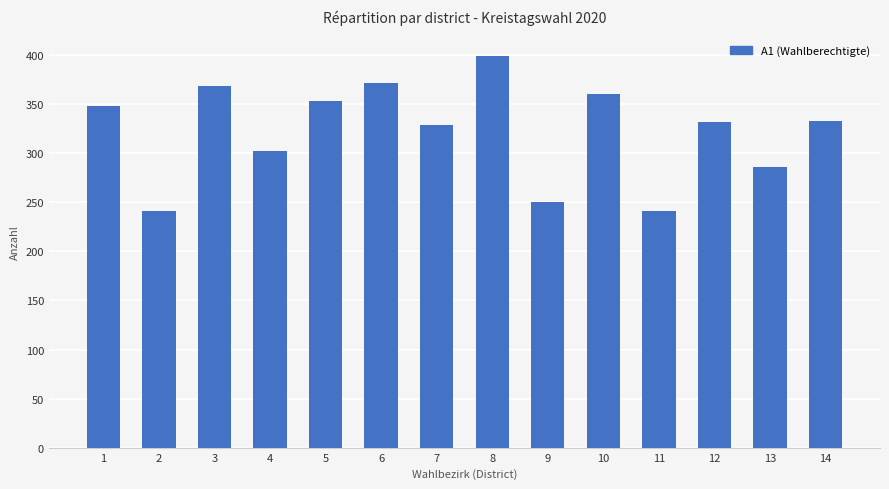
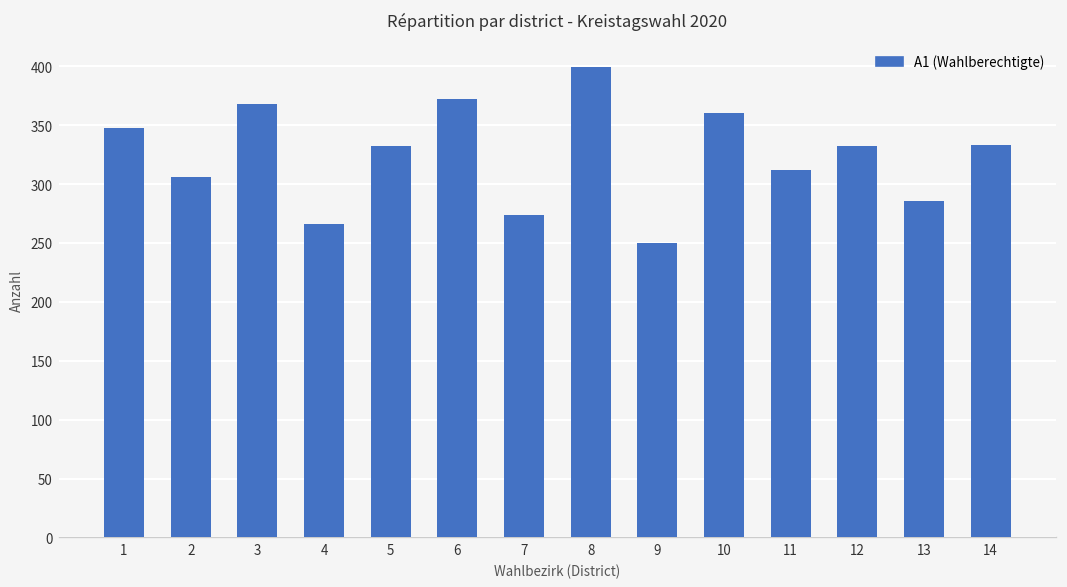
  {
    "1": 350,
-   "2": 240,
+   "2": 310,
    "3": 370,
-   "4": 300,
-   "5": 350,
+   "4": 270,
+   "5": 330,
    "6": 370,
-   "7": 330,
+   "7": 270,
    "8": 400,
    "9": 250,
    "10": 360,
-   "11": 240,
+   "11": 310,
    "12": 330,
    "13": 290,
    "14": 330
  }
